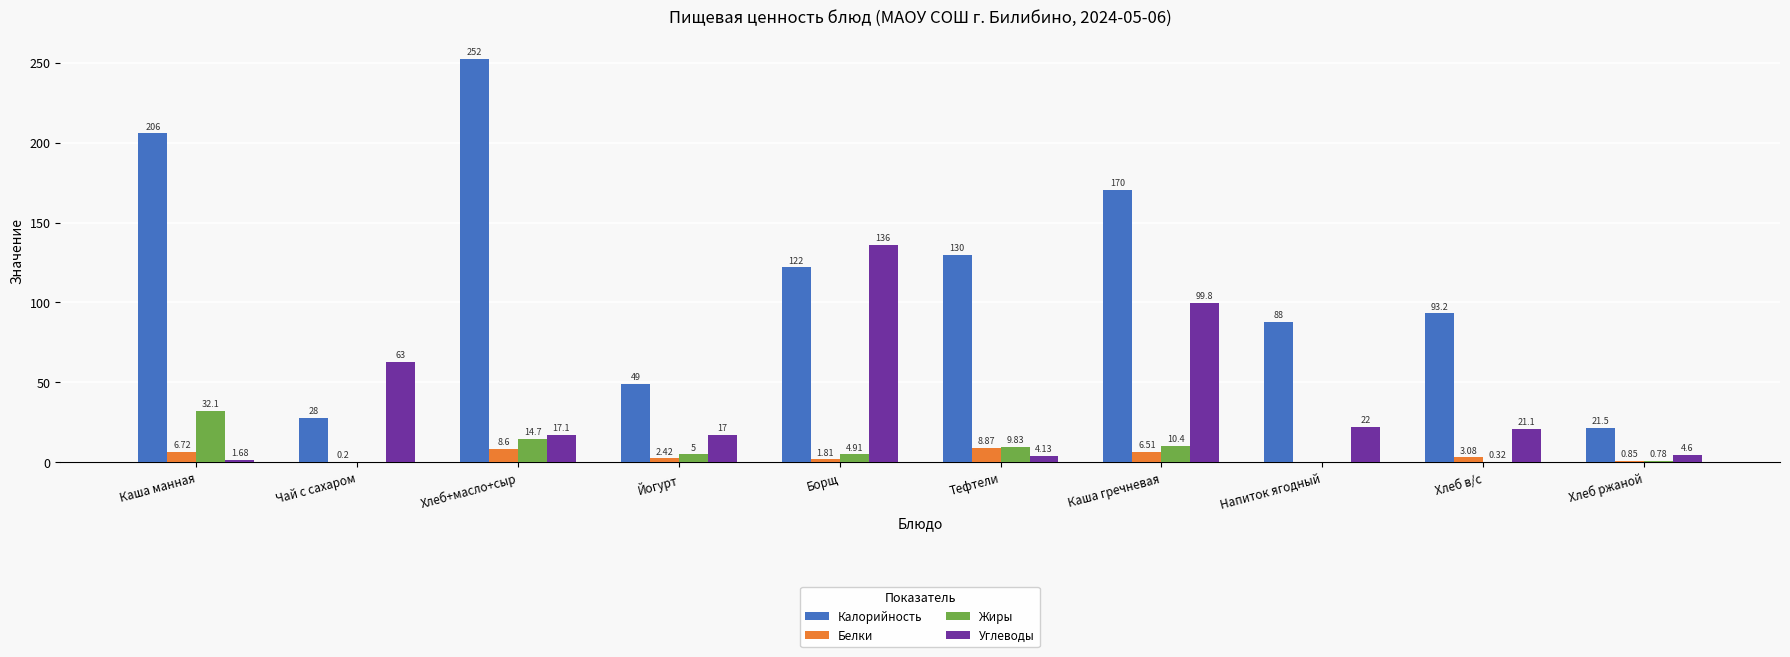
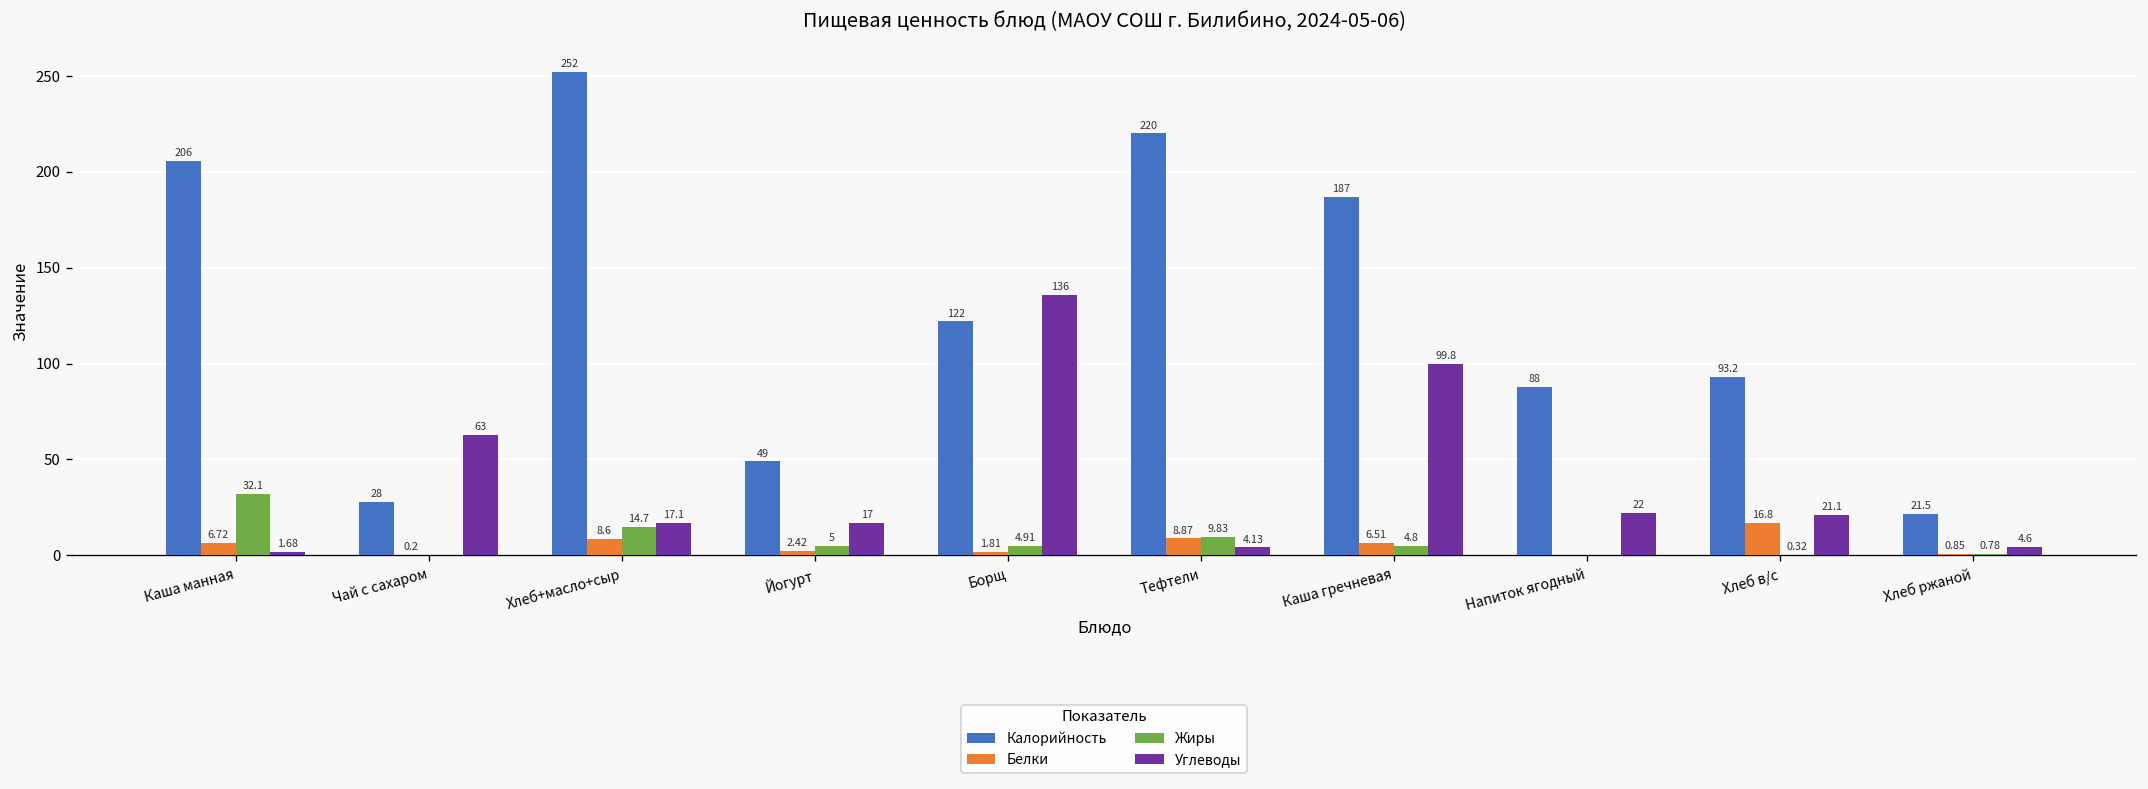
  {
    "Калорийность": {
      "Каша манная": 206,
      "Чай с сахаром": 28,
      "Хлеб+масло+сыр": 252,
      "Йогурт": 49,
      "Борщ": 122,
-     "Тефтели": 130,
-     "Каша гречневая": 170,
+     "Тефтели": 220,
+     "Каша гречневая": 187,
      "Напиток ягодный": 88,
      "Хлеб в/с": 93.2,
      "Хлеб ржаной": 21.5
    },
    "Белки": {
      "Каша манная": 6.72,
      "Чай с сахаром": 0.2,
      "Хлеб+масло+сыр": 8.6,
      "Йогурт": 2.42,
      "Борщ": 1.81,
      "Тефтели": 8.87,
      "Каша гречневая": 6.51,
-     "Хлеб в/с": 3.08,
+     "Хлеб в/с": 16.8,
      "Хлеб ржаной": 0.85
    },
    "Жиры": {
      "Каша манная": 32.1,
      "Хлеб+масло+сыр": 14.7,
      "Йогурт": 5,
      "Борщ": 4.91,
      "Тефтели": 9.83,
-     "Каша гречневая": 10.4,
+     "Каша гречневая": 4.8,
      "Хлеб в/с": 0.32,
      "Хлеб ржаной": 0.78
    },
    "Углеводы": {
      "Каша манная": 1.68,
      "Чай с сахаром": 63,
      "Хлеб+масло+сыр": 17.1,
      "Йогурт": 17,
      "Борщ": 136,
      "Тефтели": 4.13,
      "Каша гречневая": 99.8,
      "Напиток ягодный": 22,
      "Хлеб в/с": 21.1,
      "Хлеб ржаной": 4.6
    }
  }
